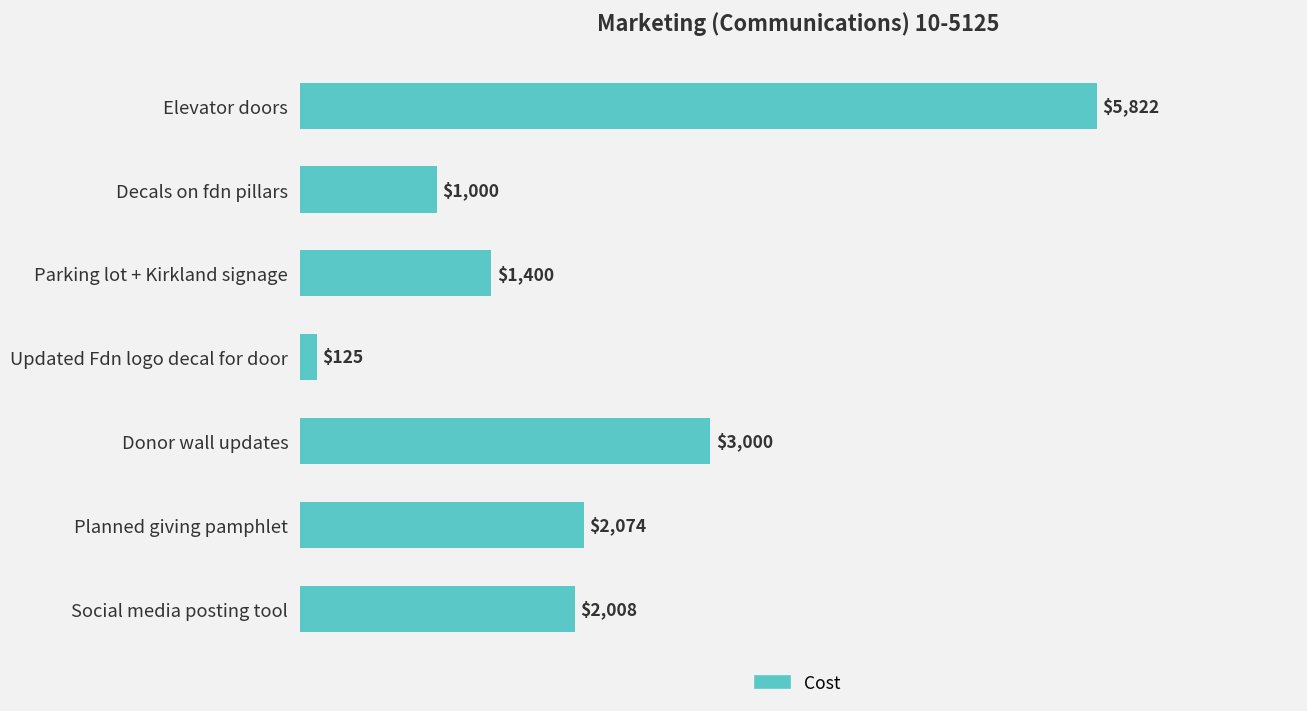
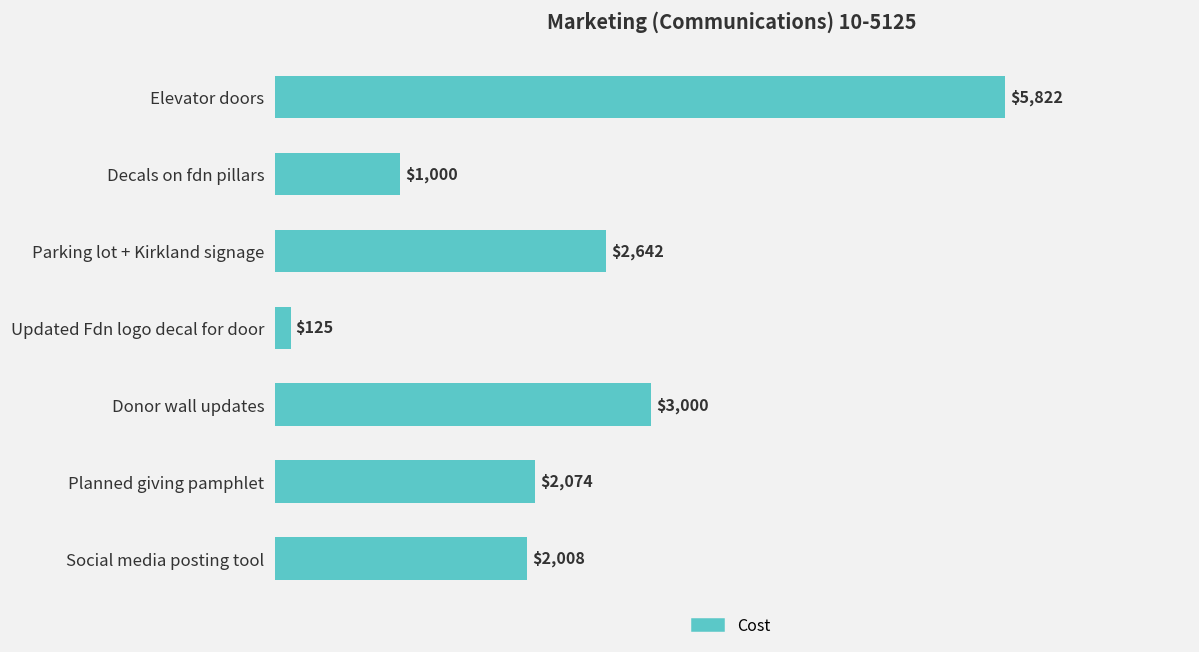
  {
    "Elevator doors": "$5,822",
    "Decals on fdn pillars": "$1,000",
-   "Parking lot + Kirkland signage": "$1,400",
+   "Parking lot + Kirkland signage": "$2,642",
    "Updated Fdn logo decal for door": "$125",
    "Donor wall updates": "$3,000",
    "Planned giving pamphlet": "$2,074",
    "Social media posting tool": "$2,008"
  }
